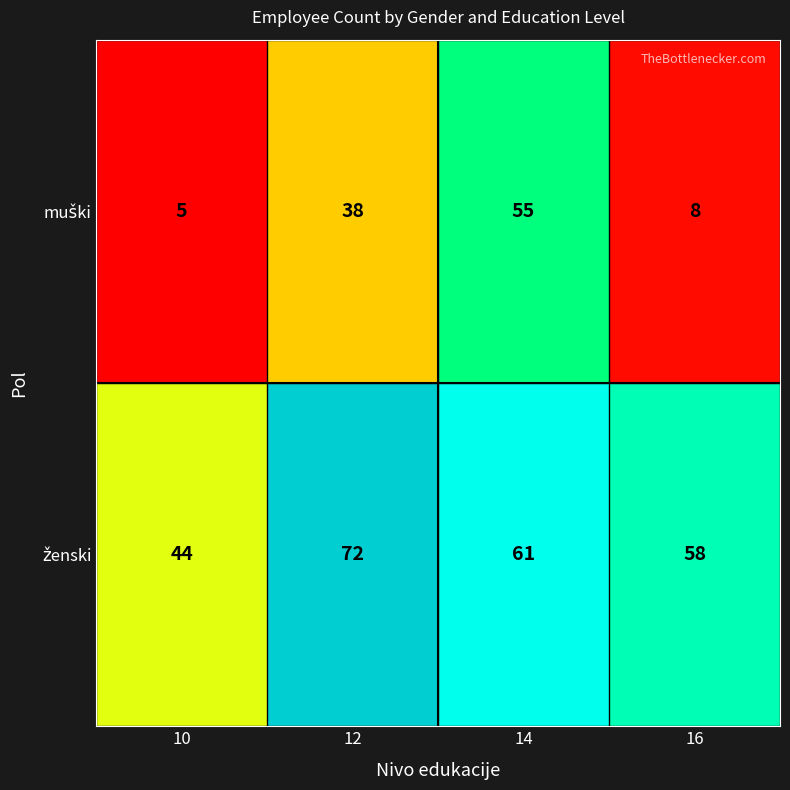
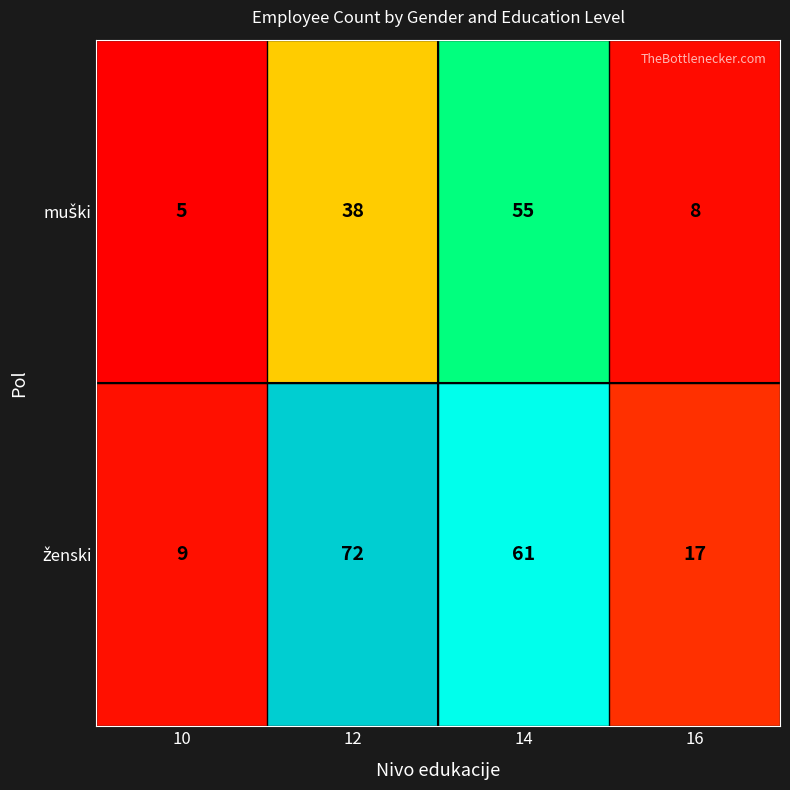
  {
    "muški": {
      "10": 5,
      "12": 38,
      "14": 55
    },
    "ženski": {
-     "10": 44,
+     "10": 9,
      "12": 72,
      "14": 61,
-     "16": 58
+     "16": 17
    }
  }
